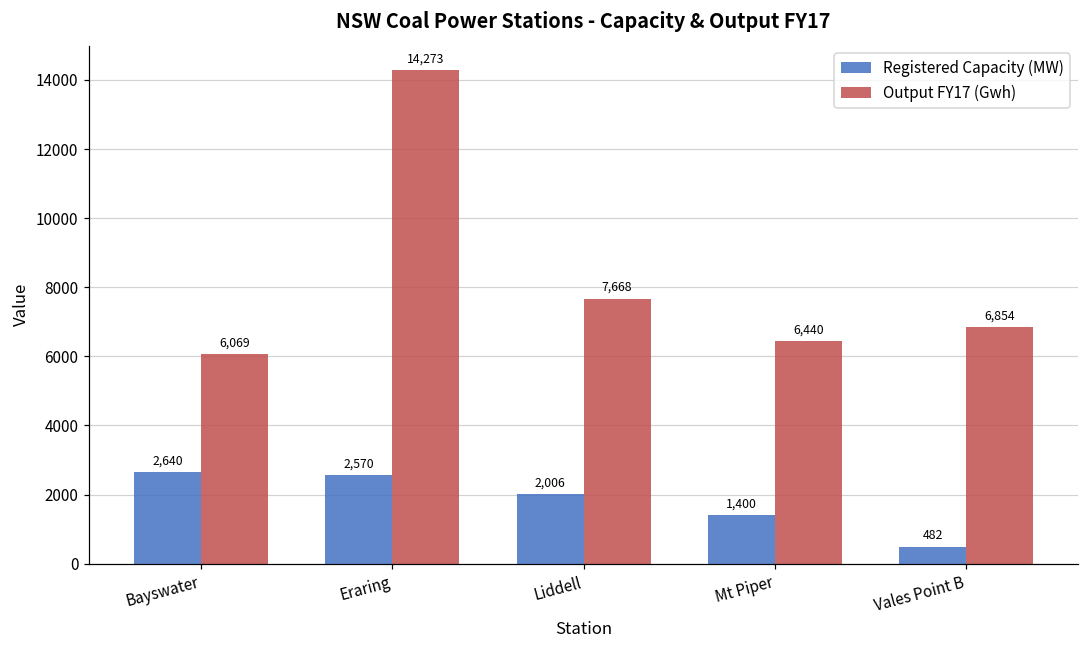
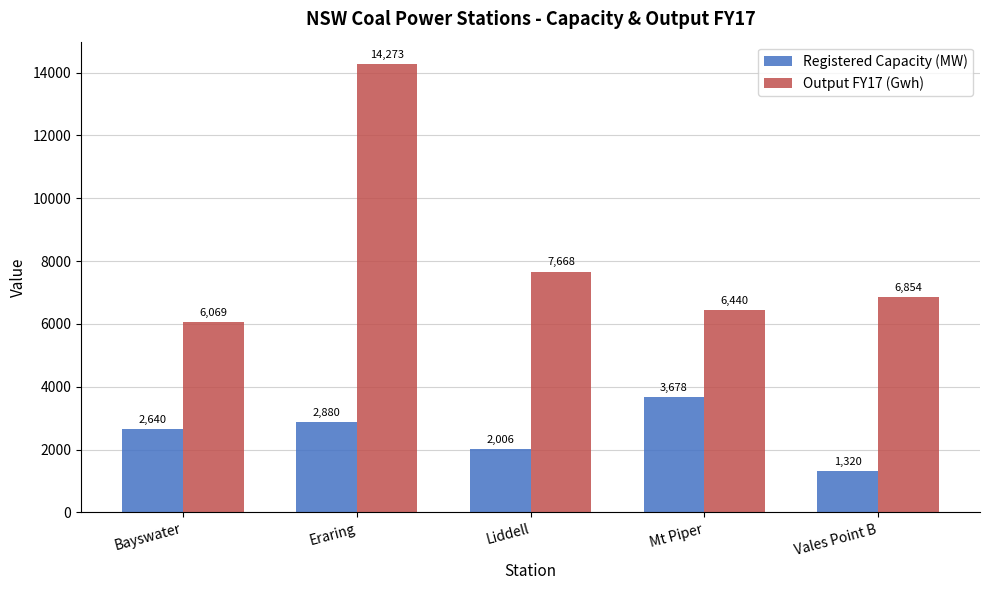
  {
    "Registered Capacity (MW)": {
      "Bayswater": "2,640",
-     "Eraring": "2,570",
+     "Eraring": "2,880",
      "Liddell": "2,006",
-     "Mt Piper": "1,400",
-     "Vales Point B": "482"
+     "Mt Piper": "3,678",
+     "Vales Point B": "1,320"
    },
    "Output FY17 (Gwh)": {
      "Bayswater": "6,069",
      "Eraring": "14,273",
      "Liddell": "7,668",
      "Mt Piper": "6,440",
      "Vales Point B": "6,854"
    }
  }
